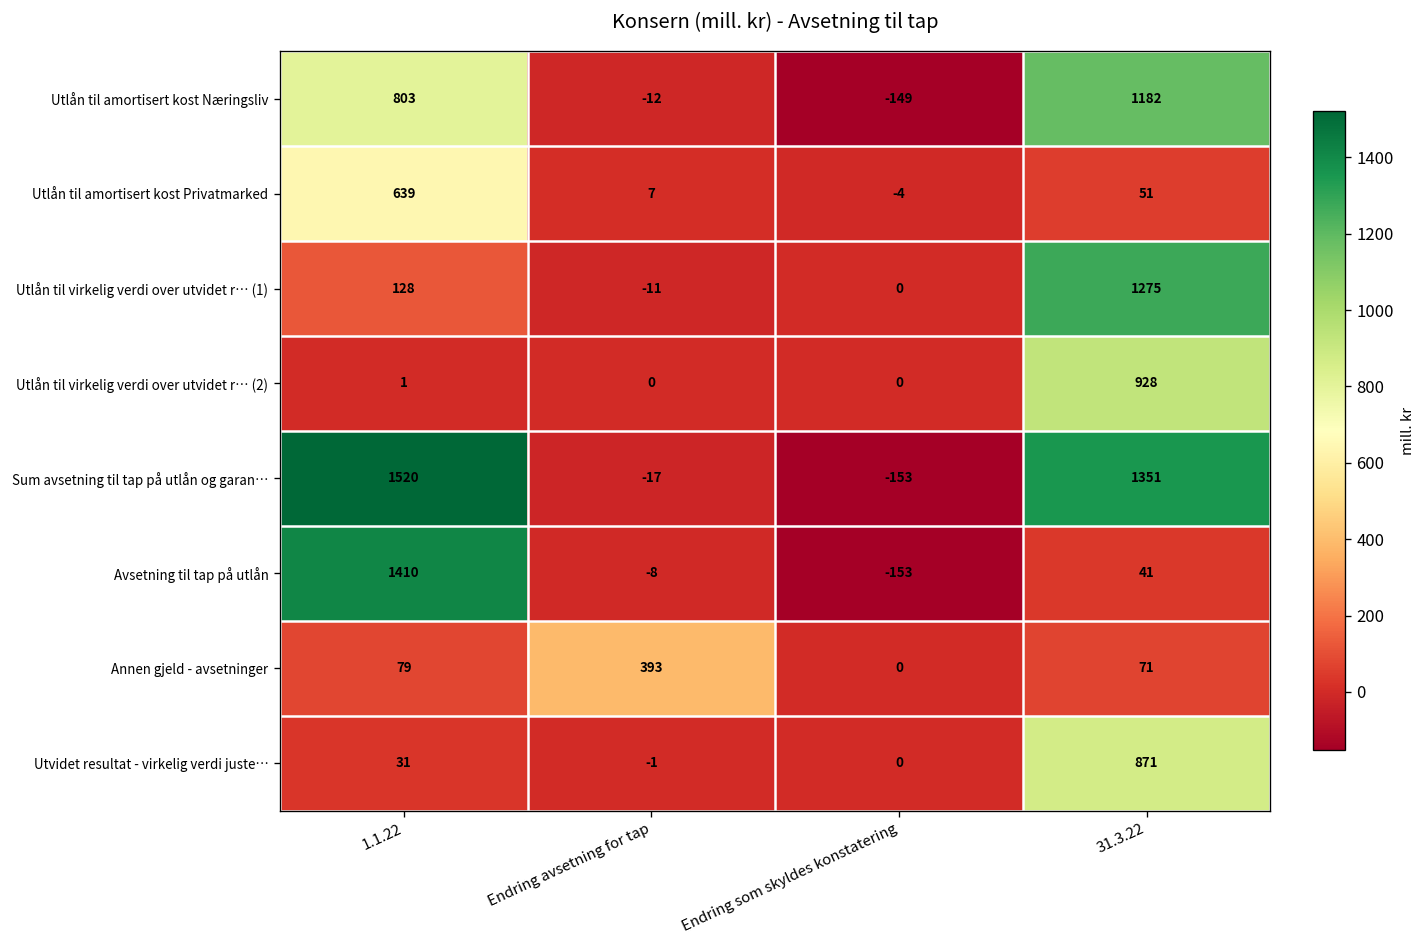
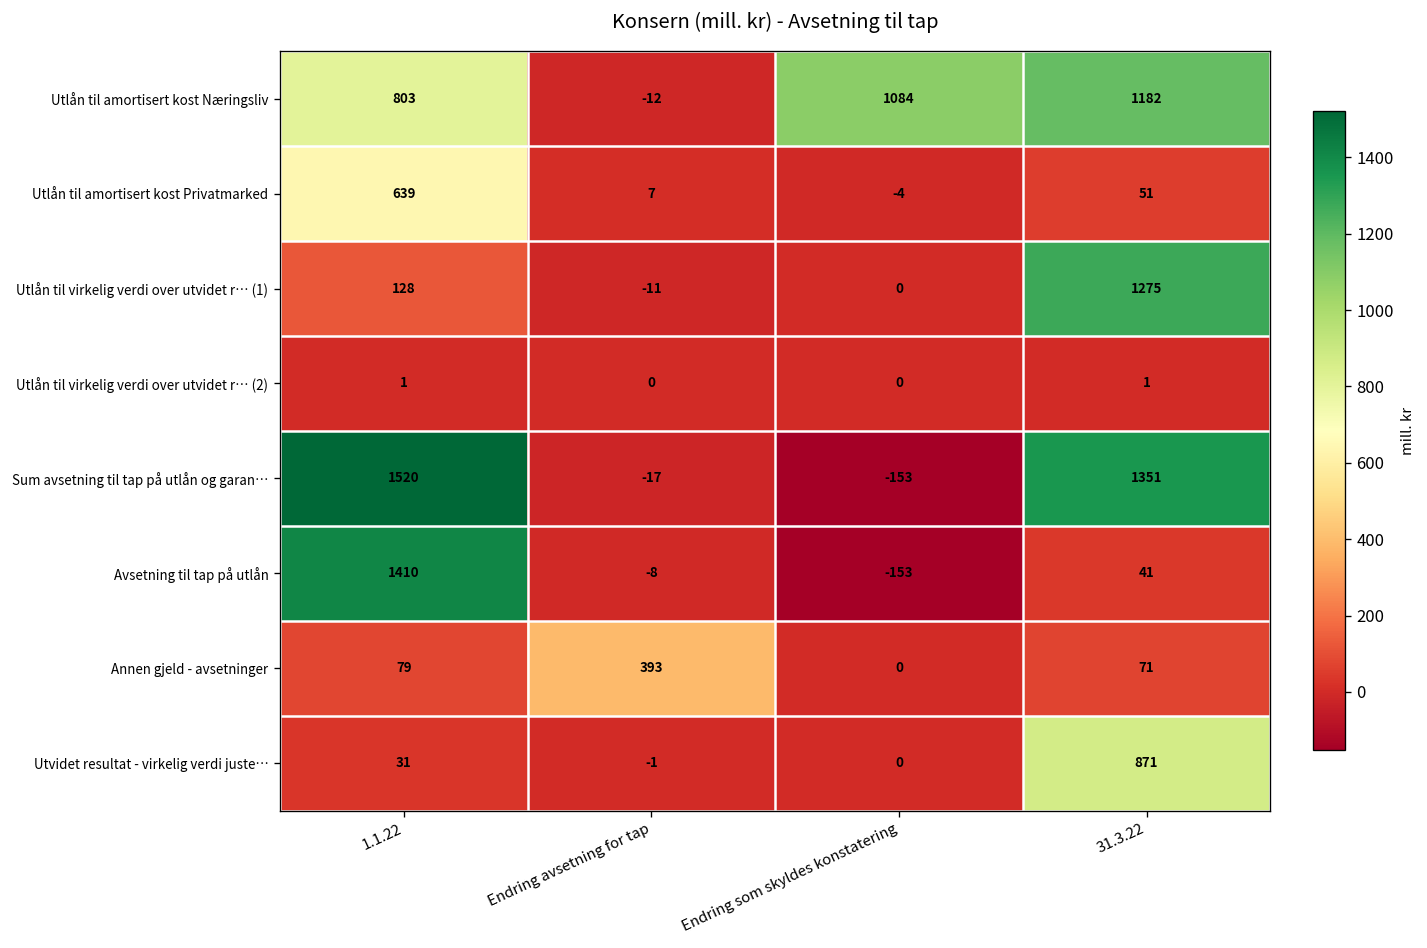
  {
    "Utlån til amortisert kost Næringsliv": {
      "1.1.22": 803,
      "Endring avsetning for tap": -12,
-     "Endring som skyldes konstatering": -149,
+     "Endring som skyldes konstatering": 1084,
      "31.3.22": 1182
    },
    "Utlån til amortisert kost Privatmarked": {
      "1.1.22": 639,
      "Endring avsetning for tap": 7,
      "Endring som skyldes konstatering": -4,
      "31.3.22": 51
    },
    "Utlån til virkelig verdi over utvidet r… (1)": {
      "1.1.22": 128,
      "Endring avsetning for tap": -11,
      "Endring som skyldes konstatering": 0,
      "31.3.22": 1275
    },
    "Utlån til virkelig verdi over utvidet r… (2)": {
      "1.1.22": 1,
      "Endring avsetning for tap": 0,
      "Endring som skyldes konstatering": 0,
-     "31.3.22": 928
+     "31.3.22": 1
    },
    "Sum avsetning til tap på utlån og garan…": {
      "1.1.22": 1520,
      "Endring avsetning for tap": -17,
      "Endring som skyldes konstatering": -153,
      "31.3.22": 1351
    },
    "Avsetning til tap på utlån": {
      "1.1.22": 1410,
      "Endring avsetning for tap": -8,
      "Endring som skyldes konstatering": -153,
      "31.3.22": 41
    },
    "Annen gjeld - avsetninger": {
      "1.1.22": 79,
      "Endring avsetning for tap": 393,
      "Endring som skyldes konstatering": 0,
      "31.3.22": 71
    },
    "Utvidet resultat - virkelig verdi juste…": {
      "1.1.22": 31,
      "Endring avsetning for tap": -1,
      "Endring som skyldes konstatering": 0,
      "31.3.22": 871
    }
  }
